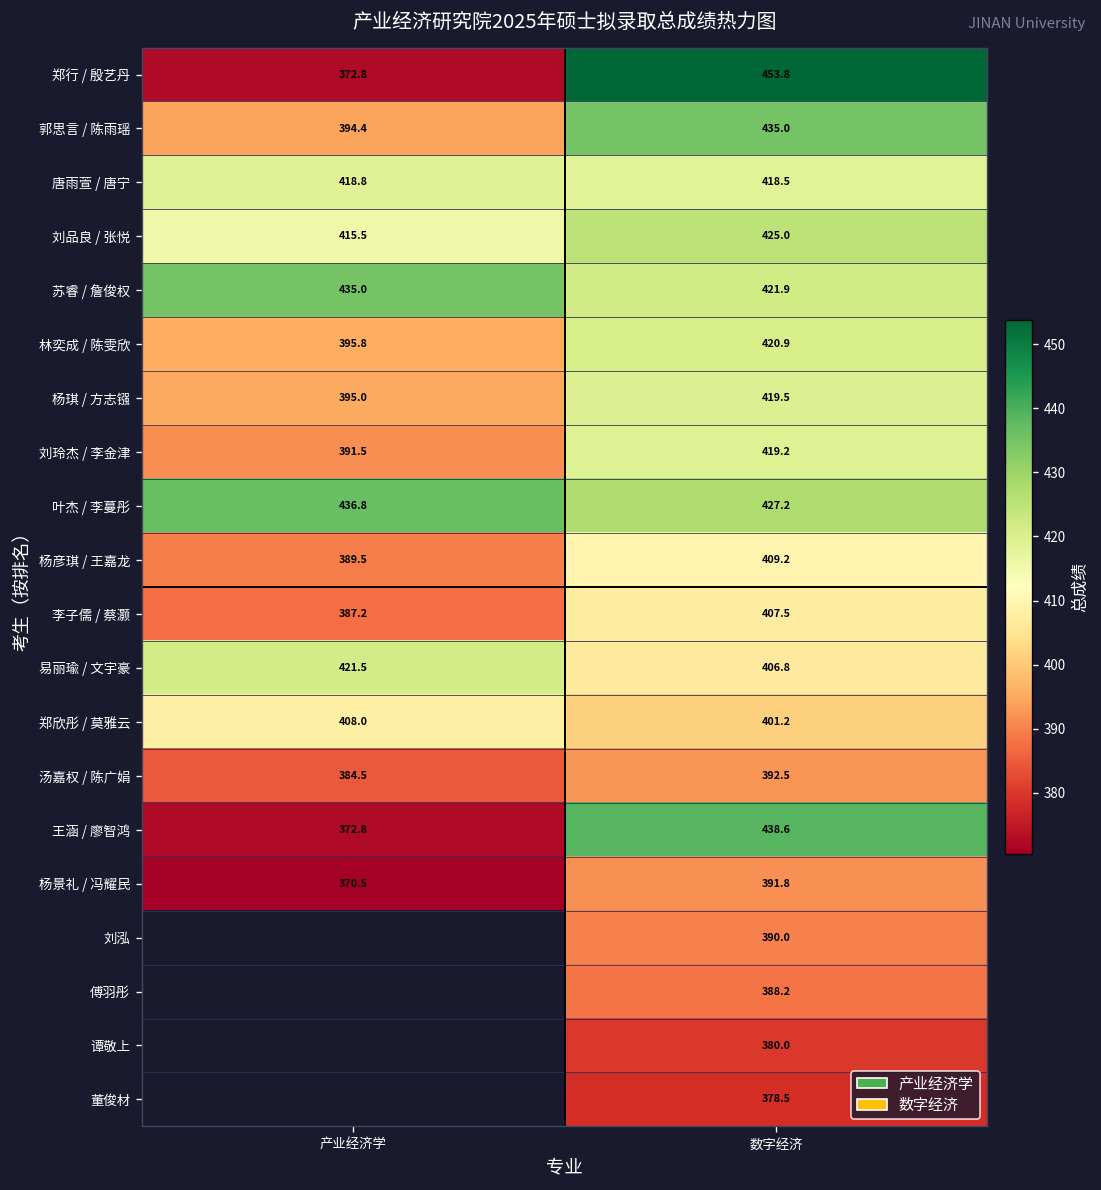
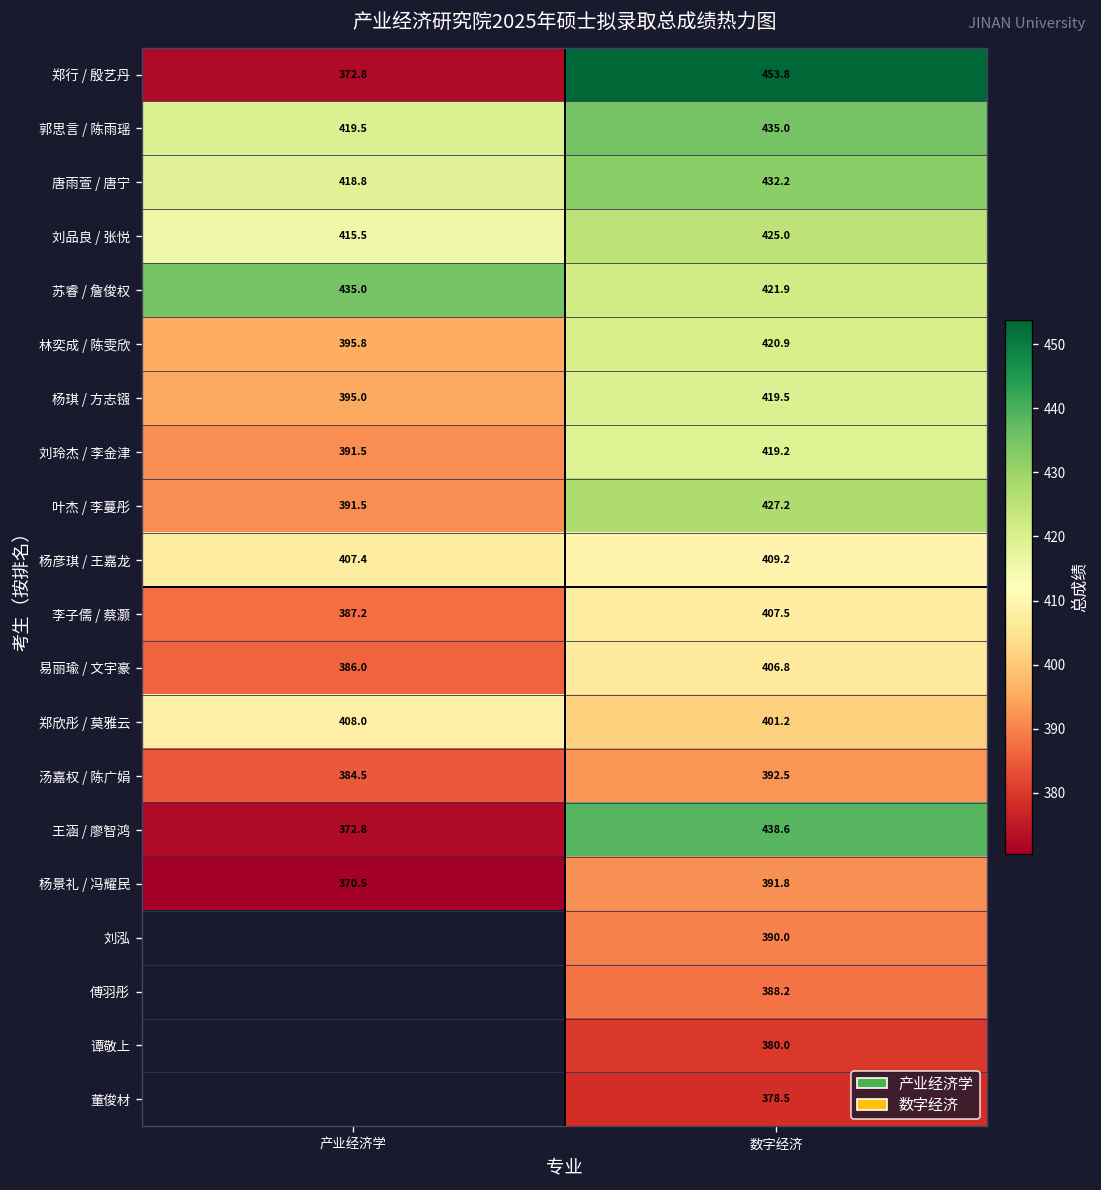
  {
    "郑行 / 殷艺丹": {
      "产业经济学": 372.8,
      "数字经济": 453.8
    },
    "郭思言 / 陈雨瑶": {
-     "产业经济学": 394.4,
+     "产业经济学": 419.5,
      "数字经济": 435.0
    },
    "唐雨萱 / 唐宁": {
      "产业经济学": 418.8,
-     "数字经济": 418.5
+     "数字经济": 432.2
    },
    "刘品良 / 张悦": {
      "产业经济学": 415.5,
      "数字经济": 425.0
    },
    "苏睿 / 詹俊权": {
      "产业经济学": 435.0,
      "数字经济": 421.9
    },
    "林奕成 / 陈雯欣": {
      "产业经济学": 395.8,
      "数字经济": 420.9
    },
    "杨琪 / 方志镪": {
      "产业经济学": 395.0,
      "数字经济": 419.5
    },
    "刘玲杰 / 李金津": {
      "产业经济学": 391.5,
      "数字经济": 419.2
    },
    "叶杰 / 李蔓彤": {
-     "产业经济学": 436.8,
+     "产业经济学": 391.5,
      "数字经济": 427.2
    },
    "杨彦琪 / 王嘉龙": {
-     "产业经济学": 389.5,
+     "产业经济学": 407.4,
      "数字经济": 409.2
    },
    "李子儒 / 蔡灏": {
      "产业经济学": 387.2,
      "数字经济": 407.5
    },
    "易丽瑜 / 文宇豪": {
-     "产业经济学": 421.5,
+     "产业经济学": 386.0,
      "数字经济": 406.8
    },
    "郑欣彤 / 莫雅云": {
      "产业经济学": 408.0,
      "数字经济": 401.2
    },
    "汤嘉权 / 陈广娟": {
      "产业经济学": 384.5,
      "数字经济": 392.5
    },
    "王涵 / 廖智鸿": {
      "产业经济学": 372.8,
      "数字经济": 438.6
    },
    "杨景礼 / 冯耀民": {
      "产业经济学": 370.5,
      "数字经济": 391.8
    },
    "刘泓": {
      "数字经济": 390.0
    },
    "傅羽彤": {
      "数字经济": 388.2
    },
    "谭敬上": {
      "数字经济": 380.0
    },
    "董俊材": {
      "数字经济": 378.5
    }
  }
